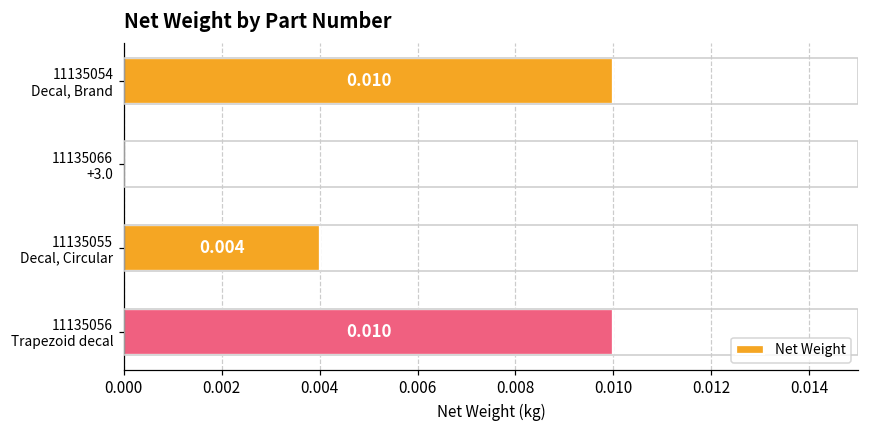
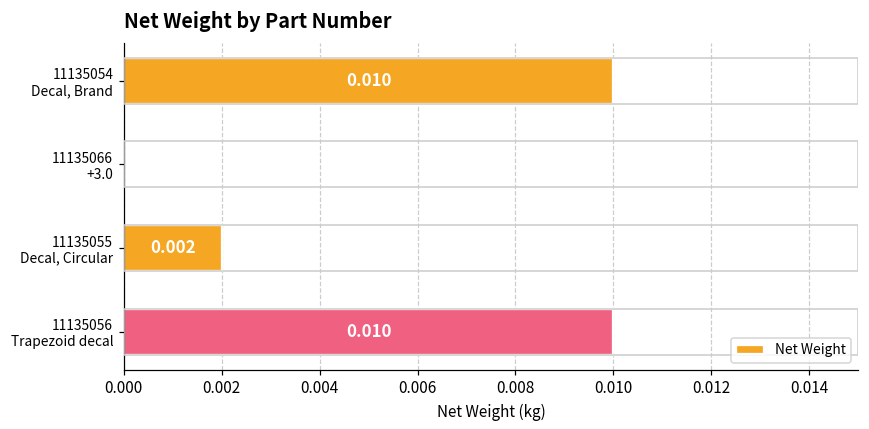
  {
    "11135054 Decal, Brand": 0.010,
-   "11135055 Decal, Circular": 0.004,
+   "11135055 Decal, Circular": 0.002,
    "11135056 Trapezoid decal": 0.010
  }
